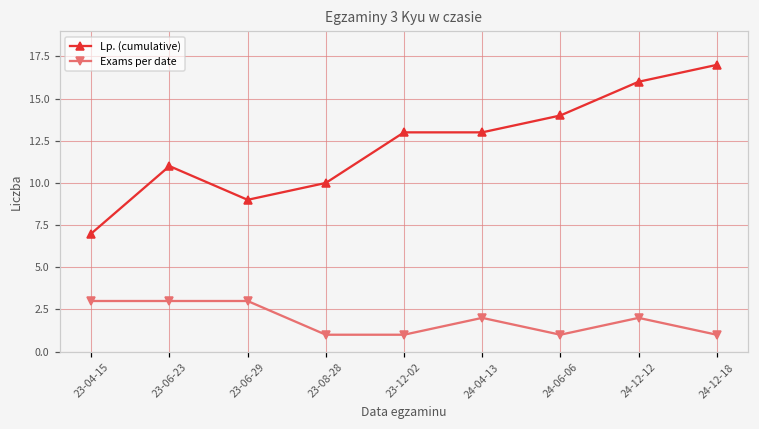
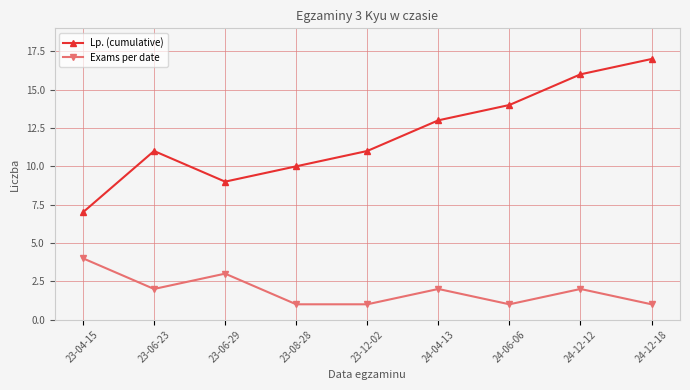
  {
    "Lp. (cumulative)": {
      "23-04-15": 7,
      "23-06-23": 11,
      "23-06-29": 9,
      "23-08-28": 10,
-     "23-12-02": 13,
+     "23-12-02": 11,
      "24-04-13": 13,
      "24-06-06": 14,
      "24-12-12": 16,
      "24-12-18": 17
    },
    "Exams per date": {
-     "23-04-15": 3,
-     "23-06-23": 3,
+     "23-04-15": 4,
+     "23-06-23": 2,
      "23-06-29": 3,
      "23-08-28": 1,
      "23-12-02": 1,
      "24-04-13": 2,
      "24-06-06": 1,
      "24-12-12": 2,
      "24-12-18": 1
    }
  }
